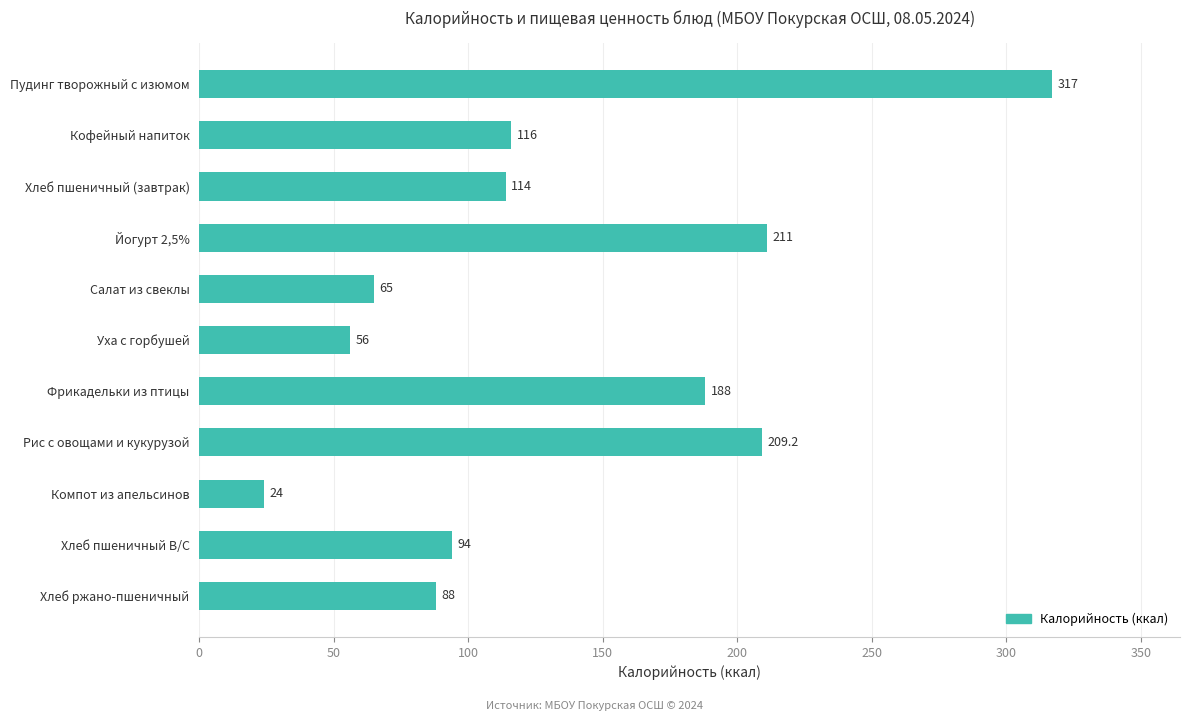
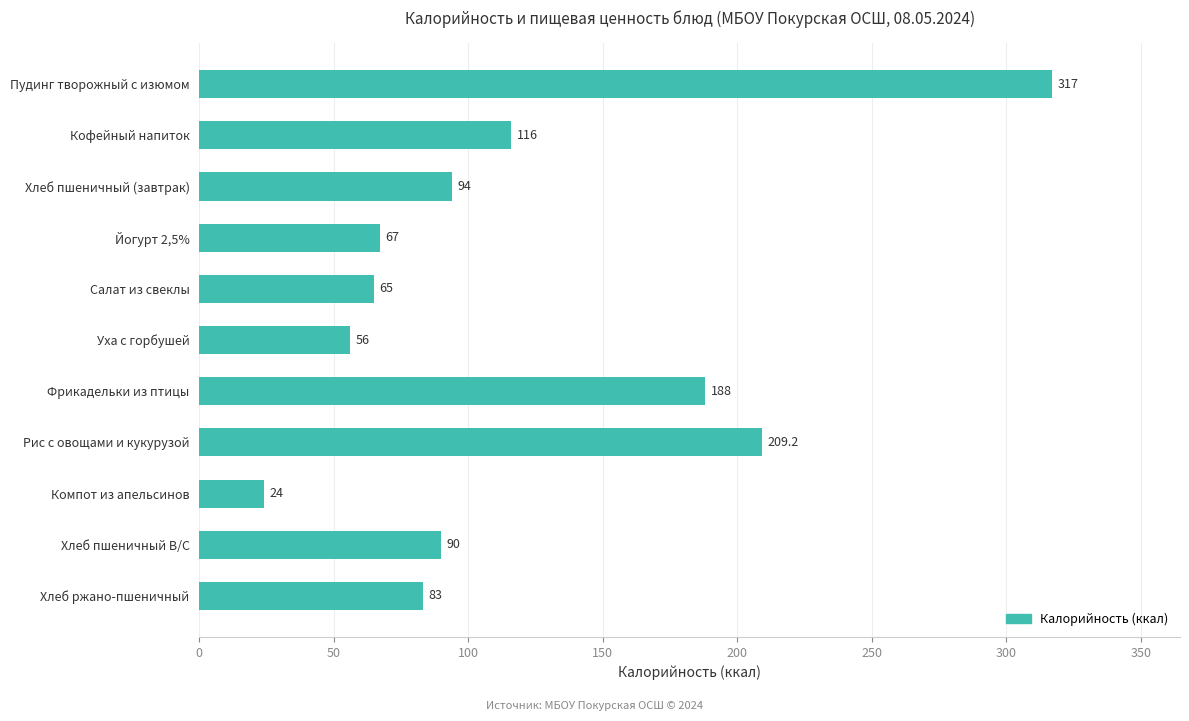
  {
    "Пудинг творожный с изюмом": 317,
    "Кофейный напиток": 116,
-   "Хлеб пшеничный (завтрак)": 114,
-   "Йогурт 2,5%": 211,
+   "Хлеб пшеничный (завтрак)": 94,
+   "Йогурт 2,5%": 67,
    "Салат из свеклы": 65,
    "Уха с горбушей": 56,
    "Фрикадельки из птицы": 188,
    "Рис с овощами и кукурузой": 209.2,
    "Компот из апельсинов": 24,
-   "Хлеб пшеничный В/С": 94,
-   "Хлеб ржано-пшеничный": 88
+   "Хлеб пшеничный В/С": 90,
+   "Хлеб ржано-пшеничный": 83
  }
